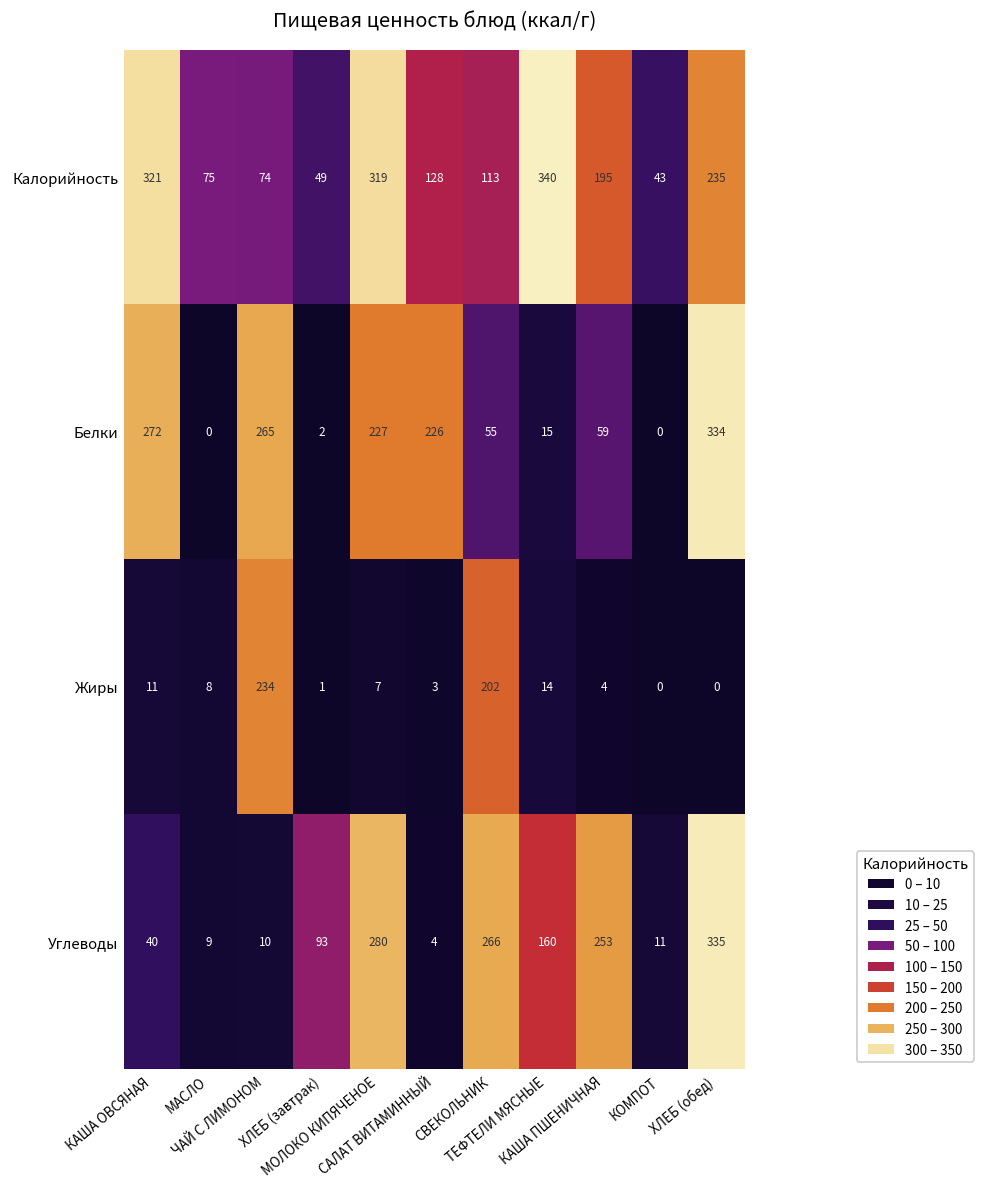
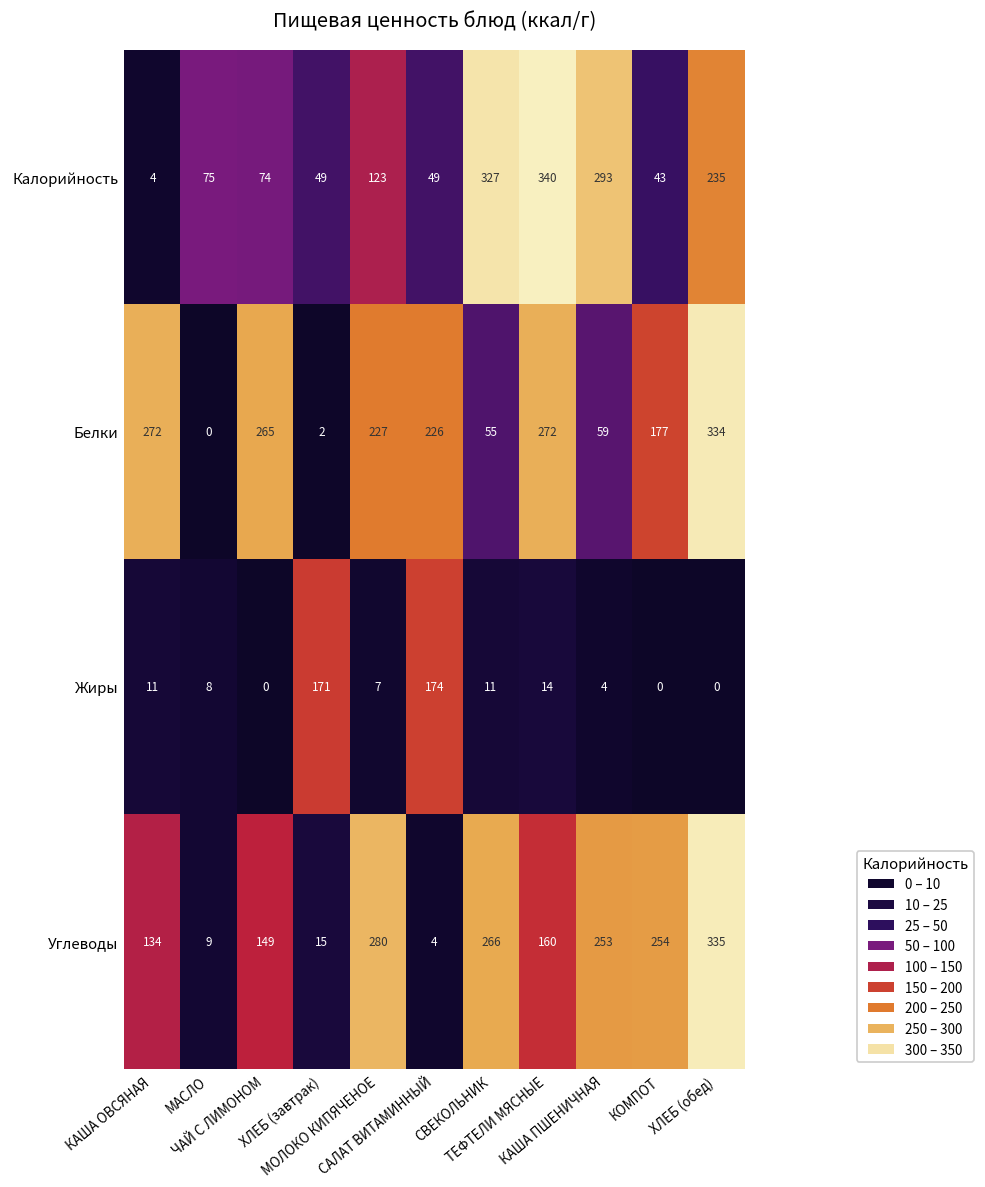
  {
    "Калорийность": {
-     "КАША ОВСЯНАЯ": 321,
+     "КАША ОВСЯНАЯ": 4,
      "МАСЛО": 75,
      "ЧАЙ С ЛИМОНОМ": 74,
      "ХЛЕБ (завтрак)": 49,
-     "МОЛОКО КИПЯЧЕНОЕ": 319,
-     "САЛАТ ВИТАМИННЫЙ": 128,
-     "СВЕКОЛЬНИК": 113,
+     "МОЛОКО КИПЯЧЕНОЕ": 123,
+     "САЛАТ ВИТАМИННЫЙ": 49,
+     "СВЕКОЛЬНИК": 327,
      "ТЕФТЕЛИ МЯСНЫЕ": 340,
-     "КАША ПШЕНИЧНАЯ": 195,
+     "КАША ПШЕНИЧНАЯ": 293,
      "КОМПОТ": 43,
      "ХЛЕБ (обед)": 235
    },
    "Белки": {
      "КАША ОВСЯНАЯ": 272,
      "МАСЛО": 0,
      "ЧАЙ С ЛИМОНОМ": 265,
      "ХЛЕБ (завтрак)": 2,
      "МОЛОКО КИПЯЧЕНОЕ": 227,
      "САЛАТ ВИТАМИННЫЙ": 226,
      "СВЕКОЛЬНИК": 55,
-     "ТЕФТЕЛИ МЯСНЫЕ": 15,
+     "ТЕФТЕЛИ МЯСНЫЕ": 272,
      "КАША ПШЕНИЧНАЯ": 59,
-     "КОМПОТ": 0,
+     "КОМПОТ": 177,
      "ХЛЕБ (обед)": 334
    },
    "Жиры": {
      "КАША ОВСЯНАЯ": 11,
      "МАСЛО": 8,
-     "ЧАЙ С ЛИМОНОМ": 234,
-     "ХЛЕБ (завтрак)": 1,
+     "ЧАЙ С ЛИМОНОМ": 0,
+     "ХЛЕБ (завтрак)": 171,
      "МОЛОКО КИПЯЧЕНОЕ": 7,
-     "САЛАТ ВИТАМИННЫЙ": 3,
-     "СВЕКОЛЬНИК": 202,
+     "САЛАТ ВИТАМИННЫЙ": 174,
+     "СВЕКОЛЬНИК": 11,
      "ТЕФТЕЛИ МЯСНЫЕ": 14,
      "КАША ПШЕНИЧНАЯ": 4,
      "КОМПОТ": 0,
      "ХЛЕБ (обед)": 0
    },
    "Углеводы": {
-     "КАША ОВСЯНАЯ": 40,
+     "КАША ОВСЯНАЯ": 134,
      "МАСЛО": 9,
-     "ЧАЙ С ЛИМОНОМ": 10,
-     "ХЛЕБ (завтрак)": 93,
+     "ЧАЙ С ЛИМОНОМ": 149,
+     "ХЛЕБ (завтрак)": 15,
      "МОЛОКО КИПЯЧЕНОЕ": 280,
      "САЛАТ ВИТАМИННЫЙ": 4,
      "СВЕКОЛЬНИК": 266,
      "ТЕФТЕЛИ МЯСНЫЕ": 160,
      "КАША ПШЕНИЧНАЯ": 253,
-     "КОМПОТ": 11,
+     "КОМПОТ": 254,
      "ХЛЕБ (обед)": 335
    }
  }
